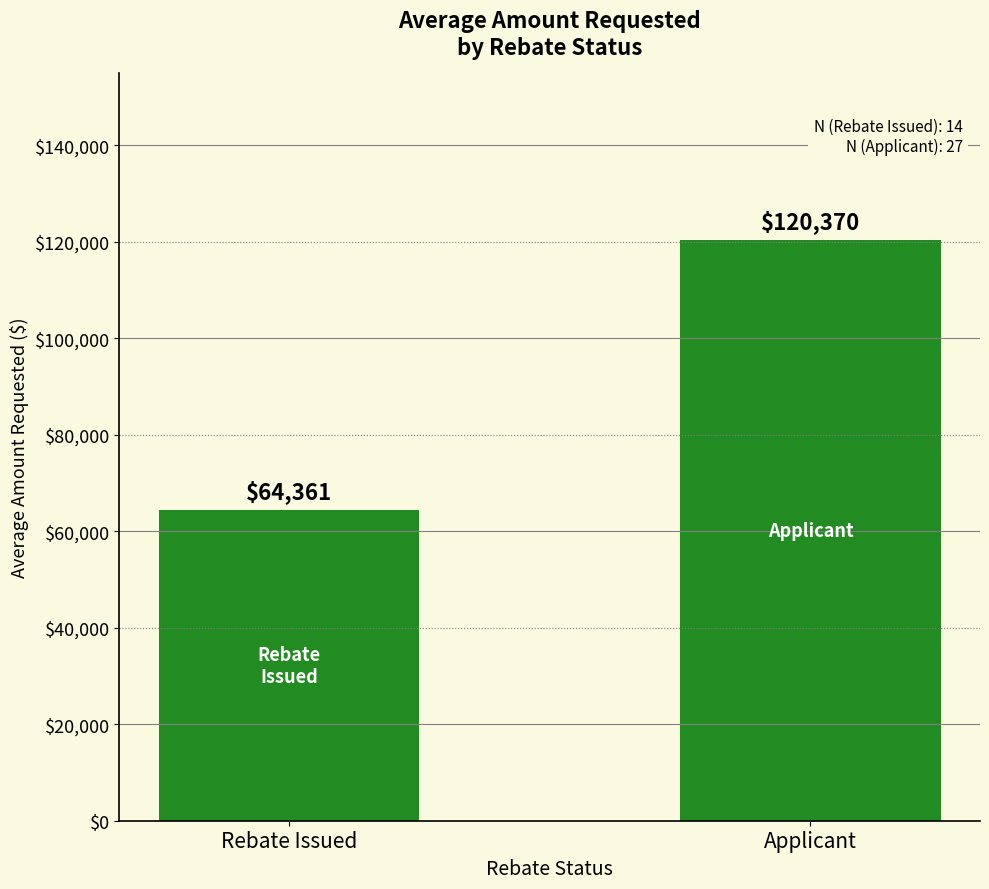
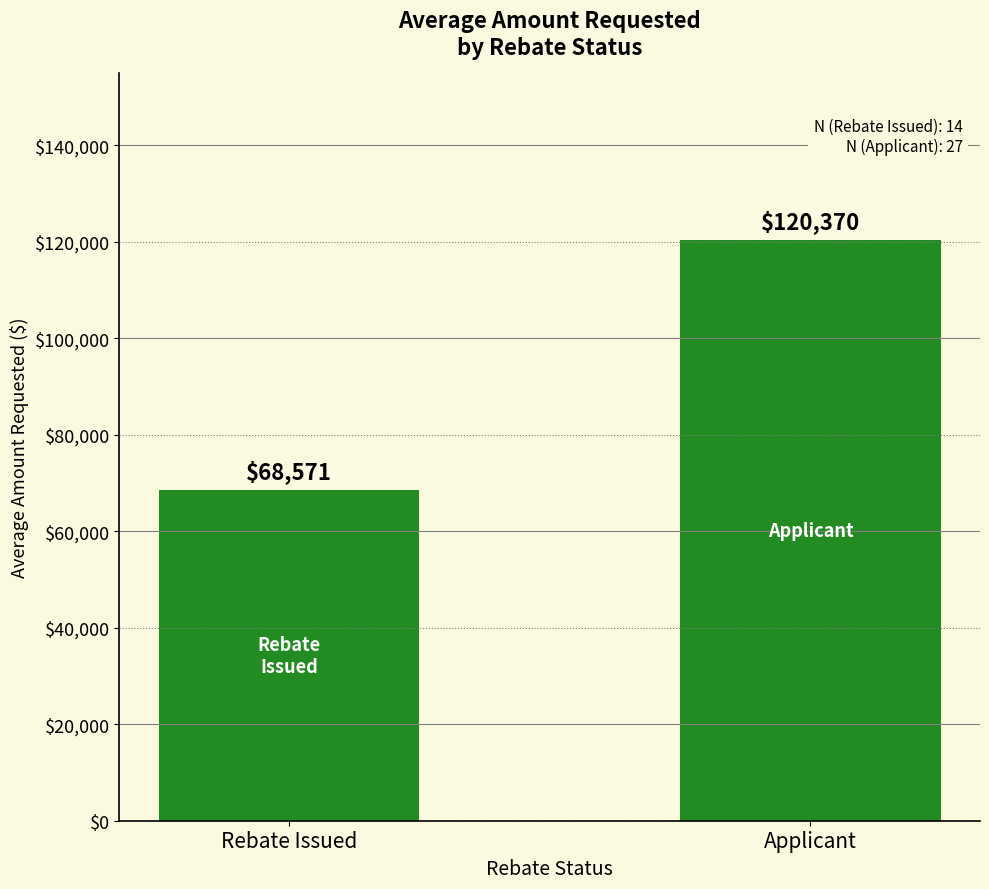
  {
-   "Rebate Issued": "$64,361",
+   "Rebate Issued": "$68,571",
    "Applicant": "$120,370"
  }
